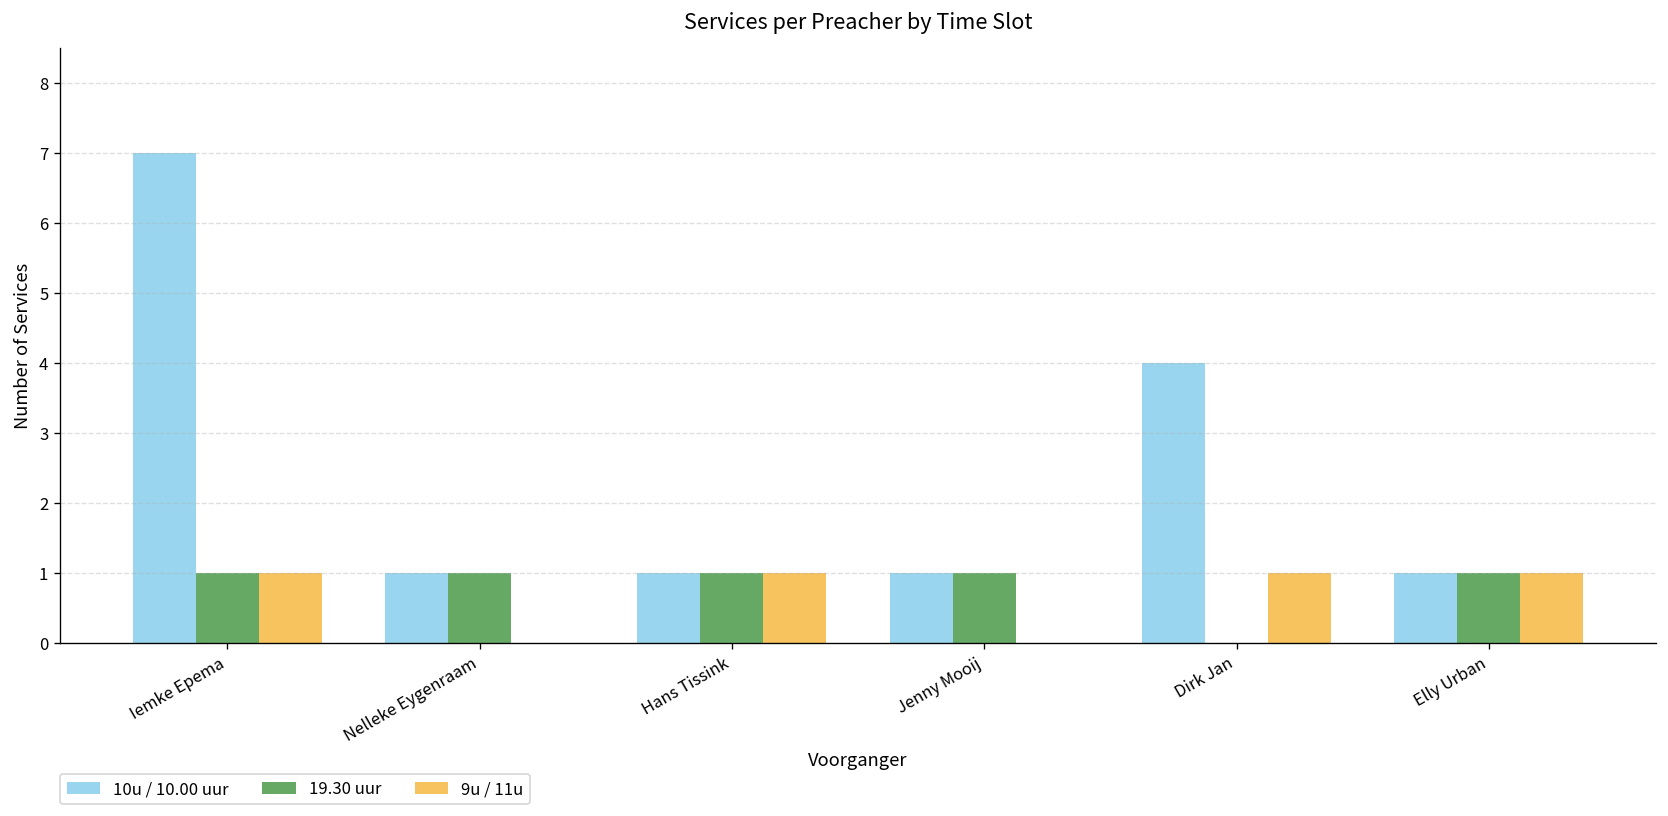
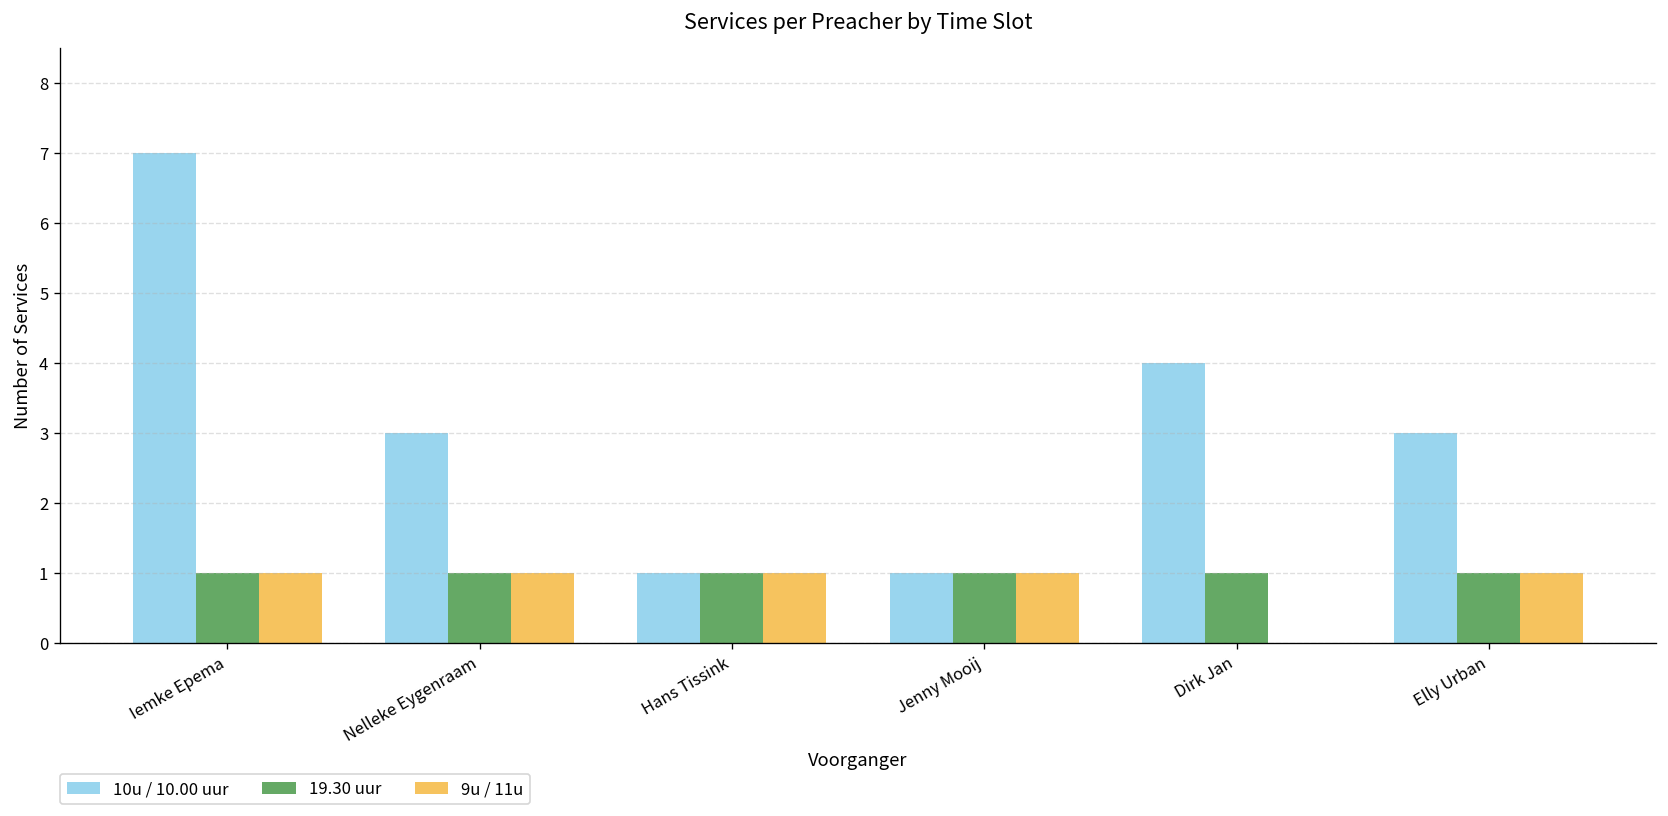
  {
    "10u / 10.00 uur": {
      "Iemke Epema": 7,
-     "Nelleke Eygenraam": 1,
+     "Nelleke Eygenraam": 3,
      "Hans Tissink": 1,
      "Jenny Mooij": 1,
      "Dirk Jan": 4,
-     "Elly Urban": 1
+     "Elly Urban": 3
    },
    "19.30 uur": {
      "Iemke Epema": 1,
      "Nelleke Eygenraam": 1,
      "Hans Tissink": 1,
      "Jenny Mooij": 1,
-     "Dirk Jan": 0,
+     "Dirk Jan": 1,
      "Elly Urban": 1
    },
    "9u / 11u": {
      "Iemke Epema": 1,
-     "Nelleke Eygenraam": 0,
+     "Nelleke Eygenraam": 1,
      "Hans Tissink": 1,
-     "Jenny Mooij": 0,
-     "Dirk Jan": 1,
+     "Jenny Mooij": 1,
+     "Dirk Jan": 0,
      "Elly Urban": 1
    }
  }
